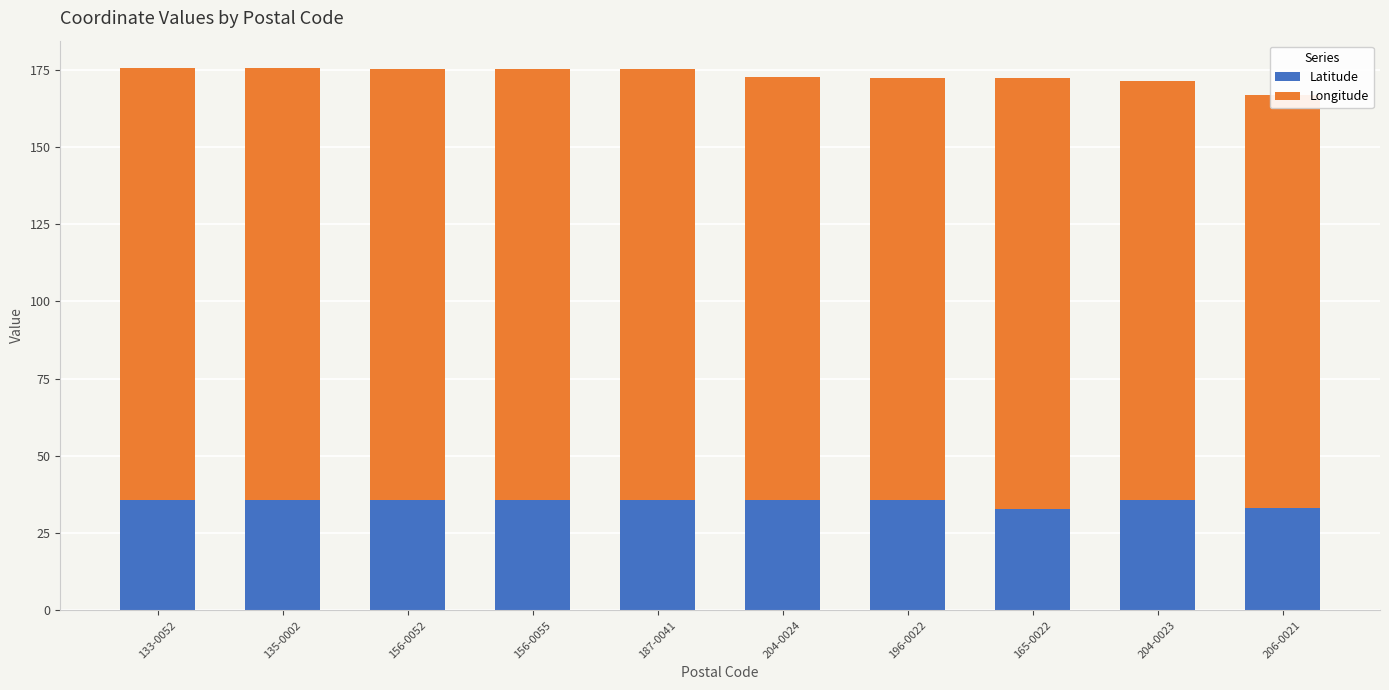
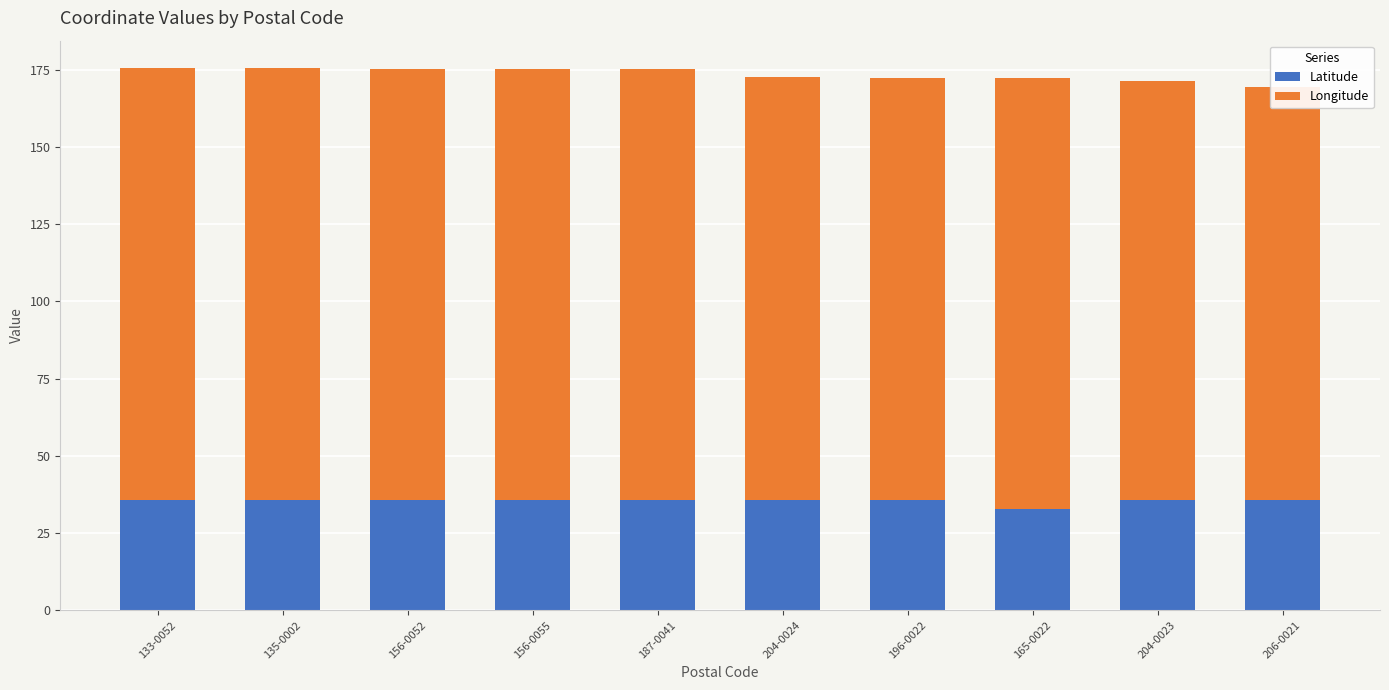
  {
    "Latitude": {
      "133-0052": 36,
      "135-0002": 36,
      "156-0052": 36,
      "156-0055": 36,
      "187-0041": 36,
      "204-0024": 36,
      "196-0022": 36,
      "165-0022": 33,
      "204-0023": 36,
-     "206-0021": 33
+     "206-0021": 36
    },
    "Longitude": {
      "133-0052": 140,
      "135-0002": 140,
      "156-0052": 140,
      "156-0055": 140,
      "187-0041": 139,
      "204-0024": 137,
      "196-0022": 137,
      "165-0022": 140,
      "204-0023": 136
    }
  }
